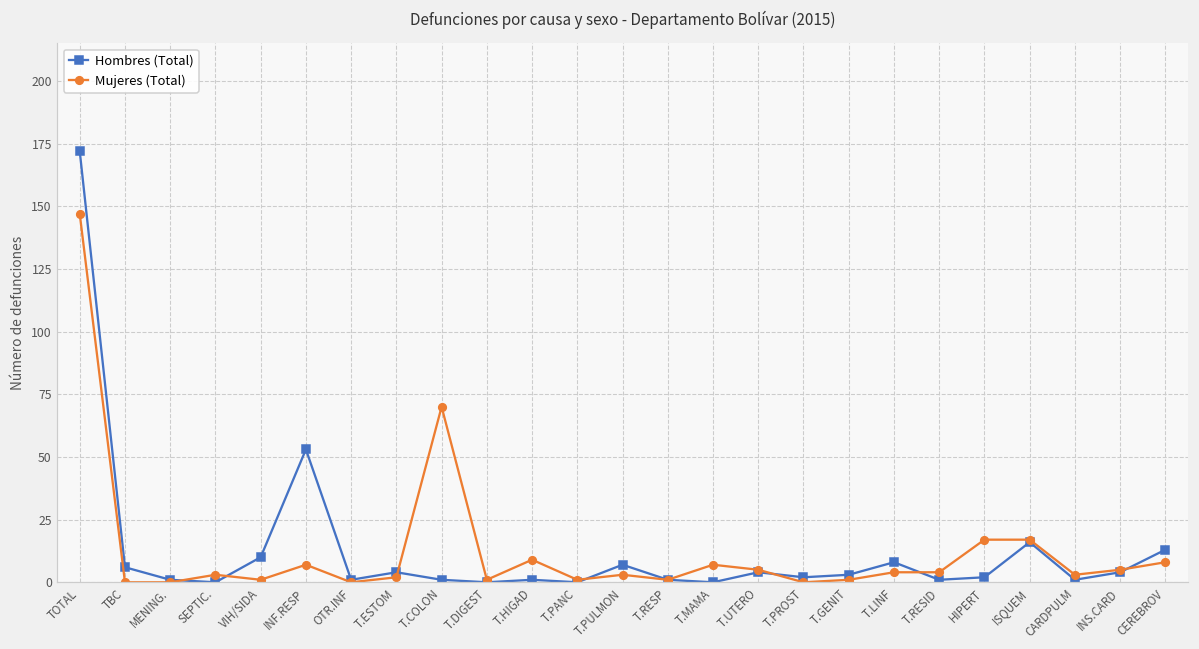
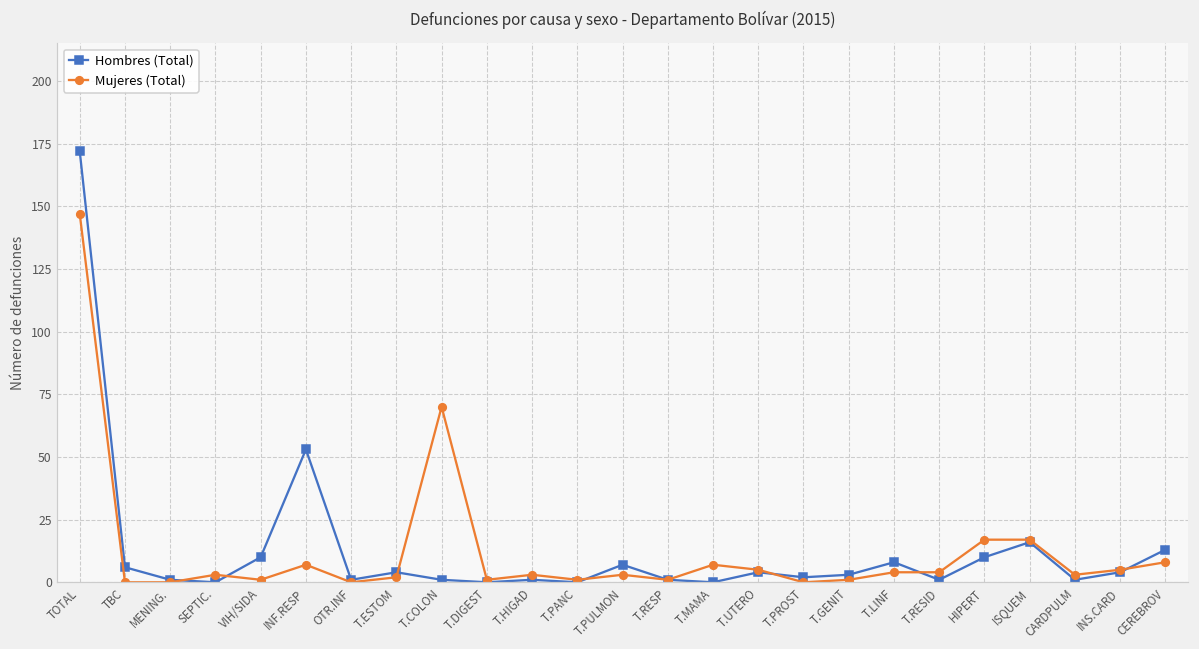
  {
    "Hombres (Total)": {
      "TOTAL": 172,
      "TBC": 6,
      "SEPTIC.": 0,
      "VIH/SIDA": 10,
      "INF.RESP": 53,
      "T.ESTOM": 4,
      "T.COLON": 1,
      "T.HIGAD": 1,
      "T.PULMON": 7,
      "T.MAMA": 0,
      "T.PROST": 2,
      "T.GENIT": 3,
      "T.LINF": 8,
      "T.RESID": 1,
-     "HIPERT": 2,
+     "HIPERT": 10,
      "CARDPULM": 1,
      "CEREBROV": 13
    },
    "Mujeres (Total)": {
      "TOTAL": 147,
      "TBC": 0,
      "SEPTIC.": 3,
      "VIH/SIDA": 1,
      "INF.RESP": 7,
      "T.ESTOM": 2,
      "T.COLON": 70,
-     "T.HIGAD": 9,
+     "T.HIGAD": 3,
      "T.PULMON": 3,
      "T.MAMA": 7,
      "T.PROST": 0,
      "T.GENIT": 1,
      "T.LINF": 4,
      "T.RESID": 4,
      "HIPERT": 17,
      "CARDPULM": 3,
      "CEREBROV": 8
    }
  }
